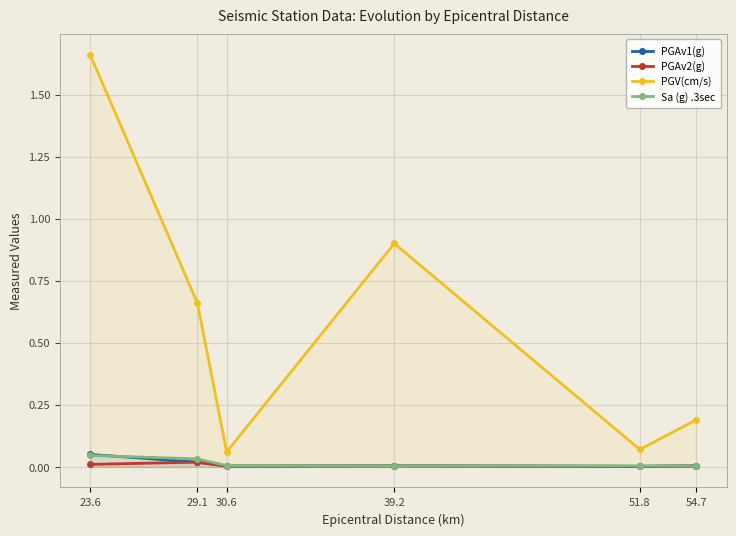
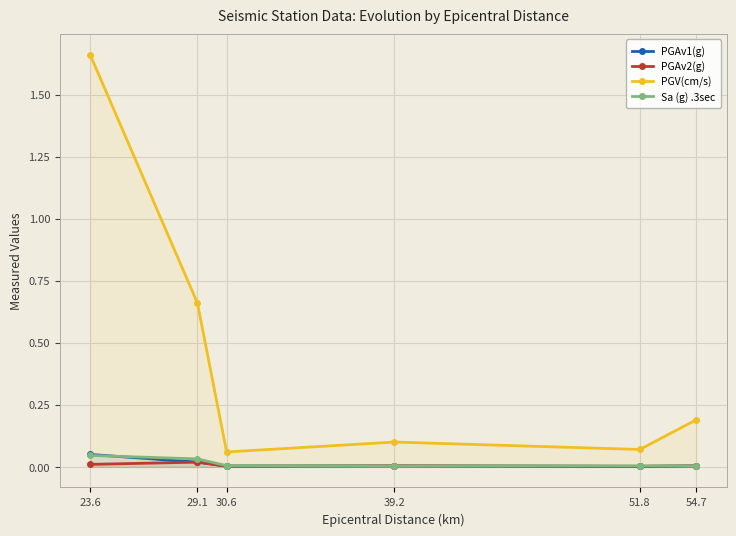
  {
    "PGAv2(g)": {
      "23.6": 0.0
    },
    "PGV(cm/s)": {
      "23.6": 1.66,
      "29.1": 0.66,
      "30.6": 0.06,
-     "39.2": 0.9,
+     "39.2": 0.1,
      "51.8": 0.07,
      "54.7": 0.2
    },
    "Sa (g) .3sec": {
      "29.1": 0.03
    }
  }
